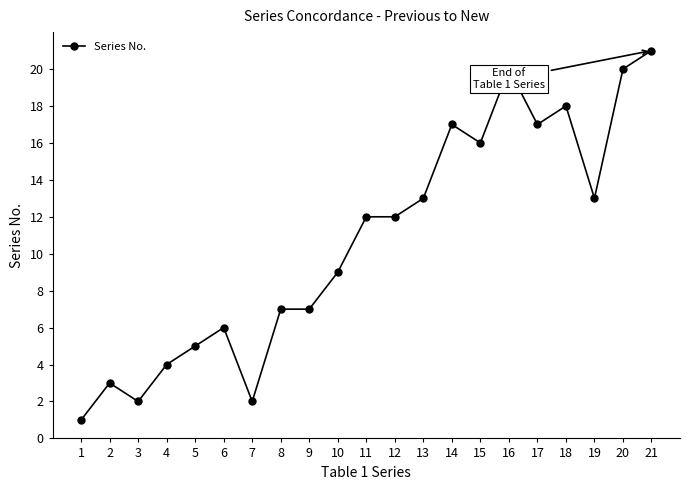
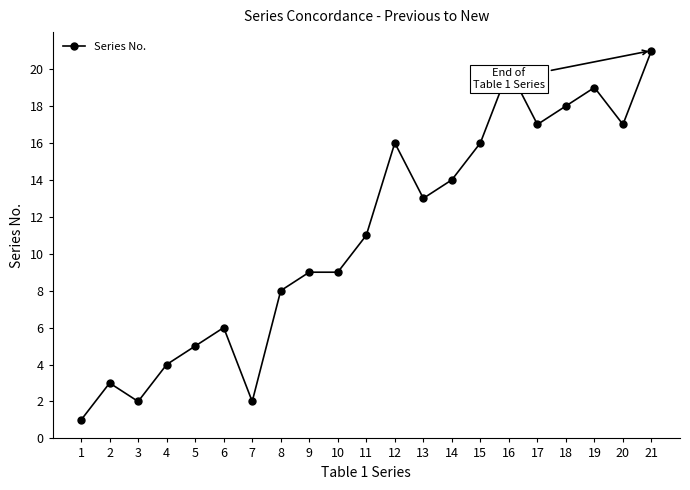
  {
    "1": 1,
    "2": 3,
    "3": 2,
    "4": 4,
    "5": 5,
    "6": 6,
    "7": 2,
-   "8": 7,
-   "9": 7,
+   "8": 8,
+   "9": 9,
    "10": 9,
-   "11": 12,
-   "12": 12,
+   "11": 11,
+   "12": 16,
    "13": 13,
-   "14": 17,
+   "14": 14,
    "15": 16,
    "17": 17,
    "18": 18,
-   "19": 13,
-   "20": 20,
+   "19": 19,
+   "20": 17,
    "21": 21
  }
